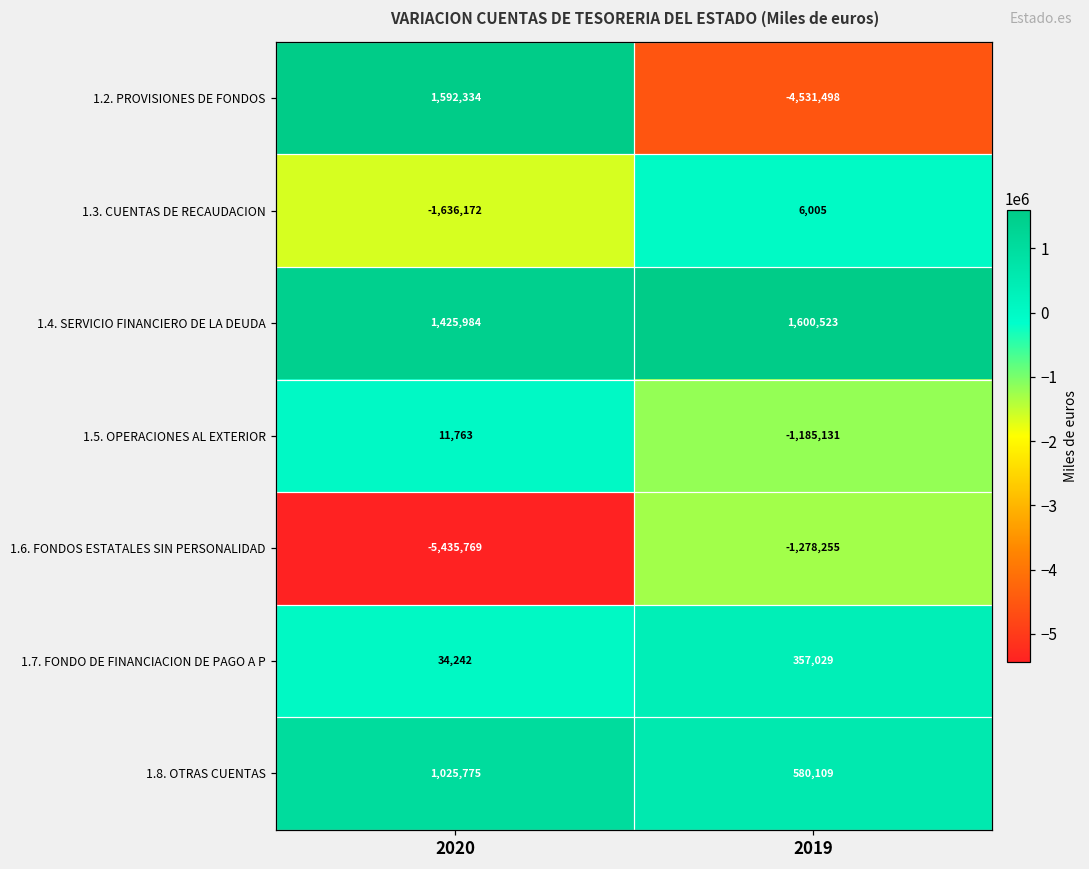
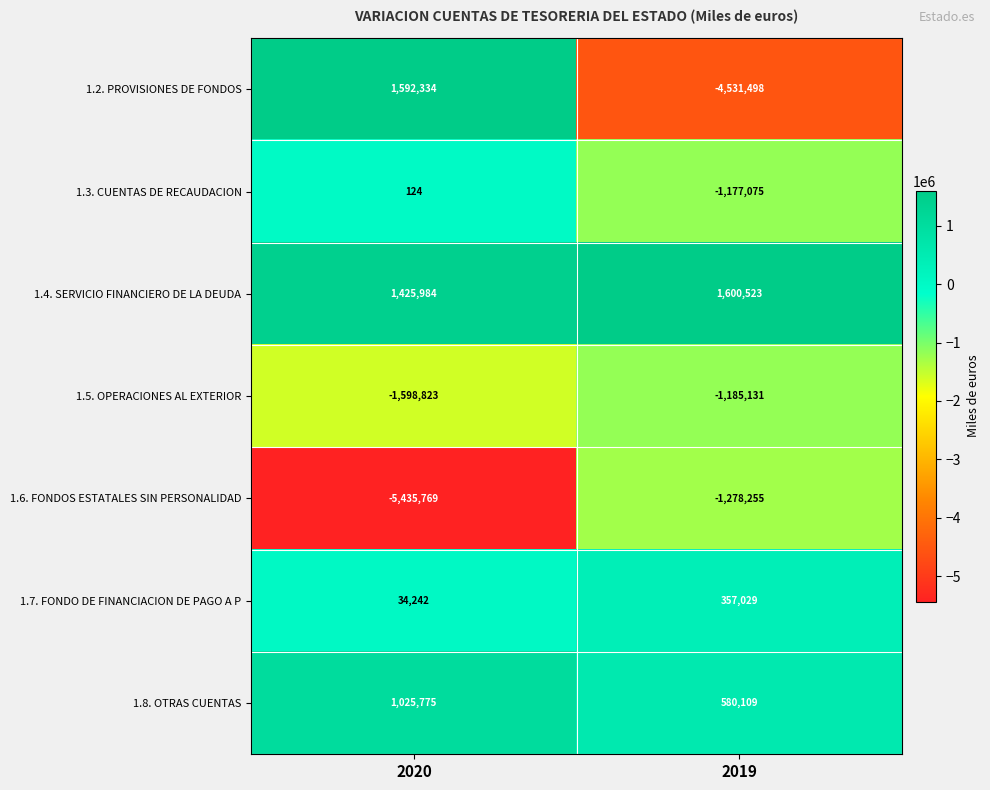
  {
    "1.2. PROVISIONES DE FONDOS": {
      "2020": "1,592,334",
      "2019": "-4,531,498"
    },
    "1.3. CUENTAS DE RECAUDACION": {
-     "2020": "-1,636,172",
-     "2019": "6,005"
+     "2020": "124",
+     "2019": "-1,177,075"
    },
    "1.4. SERVICIO FINANCIERO DE LA DEUDA": {
      "2020": "1,425,984",
      "2019": "1,600,523"
    },
    "1.5. OPERACIONES AL EXTERIOR": {
-     "2020": "11,763",
+     "2020": "-1,598,823",
      "2019": "-1,185,131"
    },
    "1.6. FONDOS ESTATALES SIN PERSONALIDAD": {
      "2020": "-5,435,769",
      "2019": "-1,278,255"
    },
    "1.7. FONDO DE FINANCIACION DE PAGO A P": {
      "2020": "34,242",
      "2019": "357,029"
    },
    "1.8. OTRAS CUENTAS": {
      "2020": "1,025,775",
      "2019": "580,109"
    }
  }
